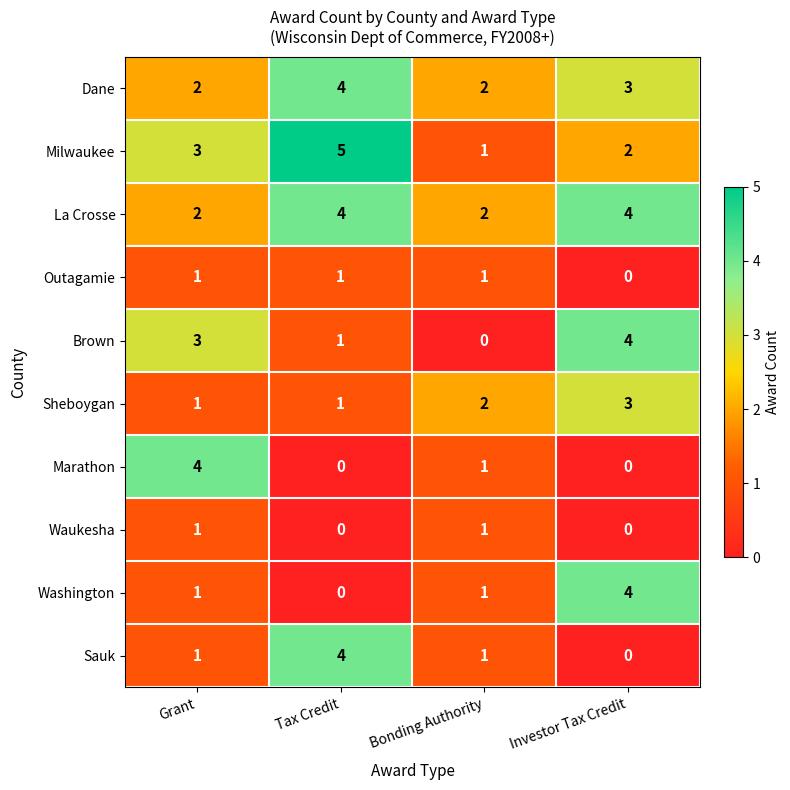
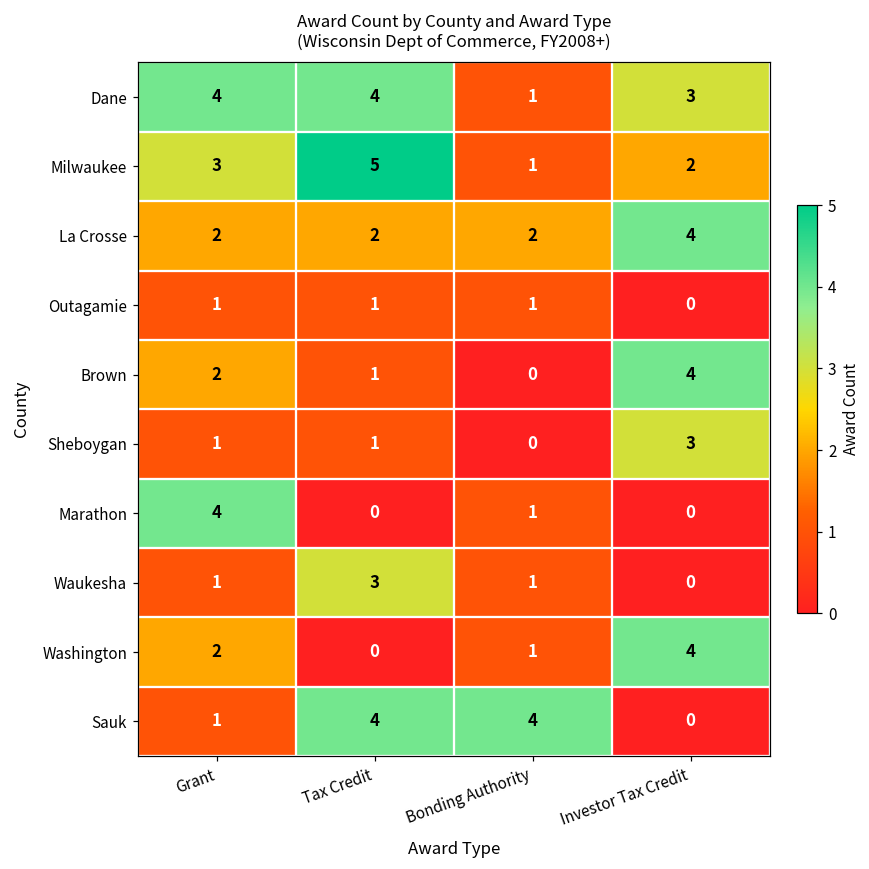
  {
    "Dane": {
-     "Grant": 2,
+     "Grant": 4,
      "Tax Credit": 4,
-     "Bonding Authority": 2,
+     "Bonding Authority": 1,
      "Investor Tax Credit": 3
    },
    "Milwaukee": {
      "Grant": 3,
      "Tax Credit": 5,
      "Bonding Authority": 1,
      "Investor Tax Credit": 2
    },
    "La Crosse": {
      "Grant": 2,
-     "Tax Credit": 4,
+     "Tax Credit": 2,
      "Bonding Authority": 2,
      "Investor Tax Credit": 4
    },
    "Outagamie": {
      "Grant": 1,
      "Tax Credit": 1,
      "Bonding Authority": 1,
      "Investor Tax Credit": 0
    },
    "Brown": {
-     "Grant": 3,
+     "Grant": 2,
      "Tax Credit": 1,
      "Bonding Authority": 0,
      "Investor Tax Credit": 4
    },
    "Sheboygan": {
      "Grant": 1,
      "Tax Credit": 1,
-     "Bonding Authority": 2,
+     "Bonding Authority": 0,
      "Investor Tax Credit": 3
    },
    "Marathon": {
      "Grant": 4,
      "Tax Credit": 0,
      "Bonding Authority": 1,
      "Investor Tax Credit": 0
    },
    "Waukesha": {
      "Grant": 1,
-     "Tax Credit": 0,
+     "Tax Credit": 3,
      "Bonding Authority": 1,
      "Investor Tax Credit": 0
    },
    "Washington": {
-     "Grant": 1,
+     "Grant": 2,
      "Tax Credit": 0,
      "Bonding Authority": 1,
      "Investor Tax Credit": 4
    },
    "Sauk": {
      "Grant": 1,
      "Tax Credit": 4,
-     "Bonding Authority": 1,
+     "Bonding Authority": 4,
      "Investor Tax Credit": 0
    }
  }
